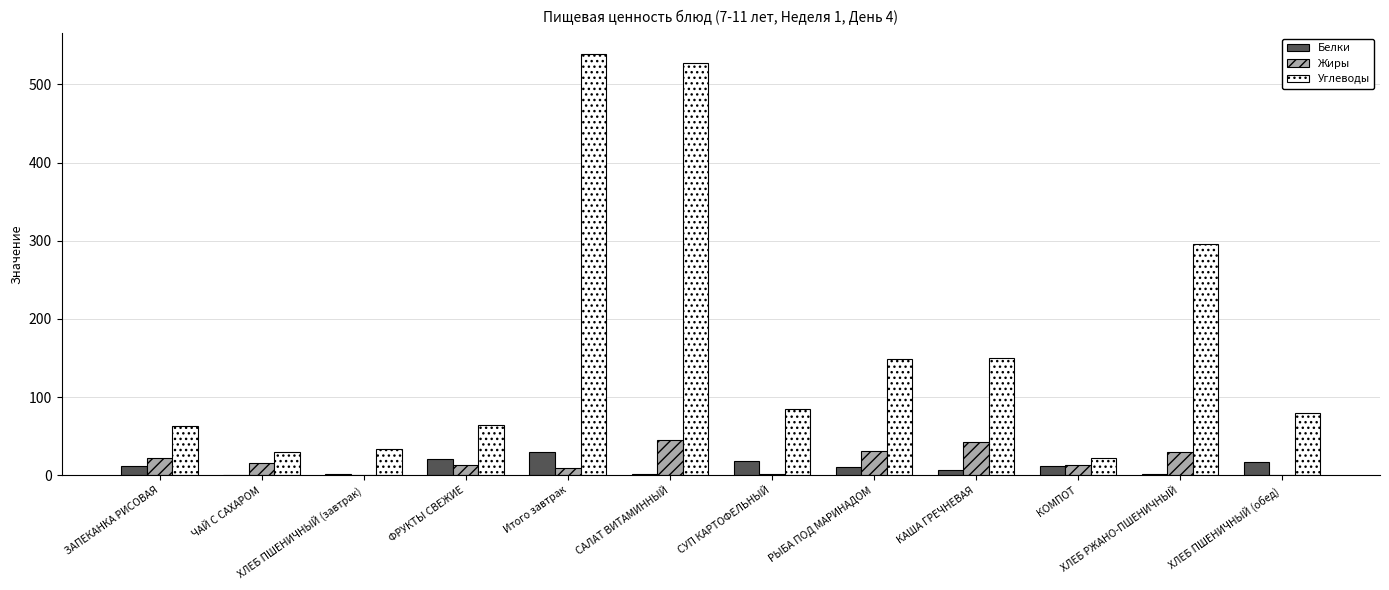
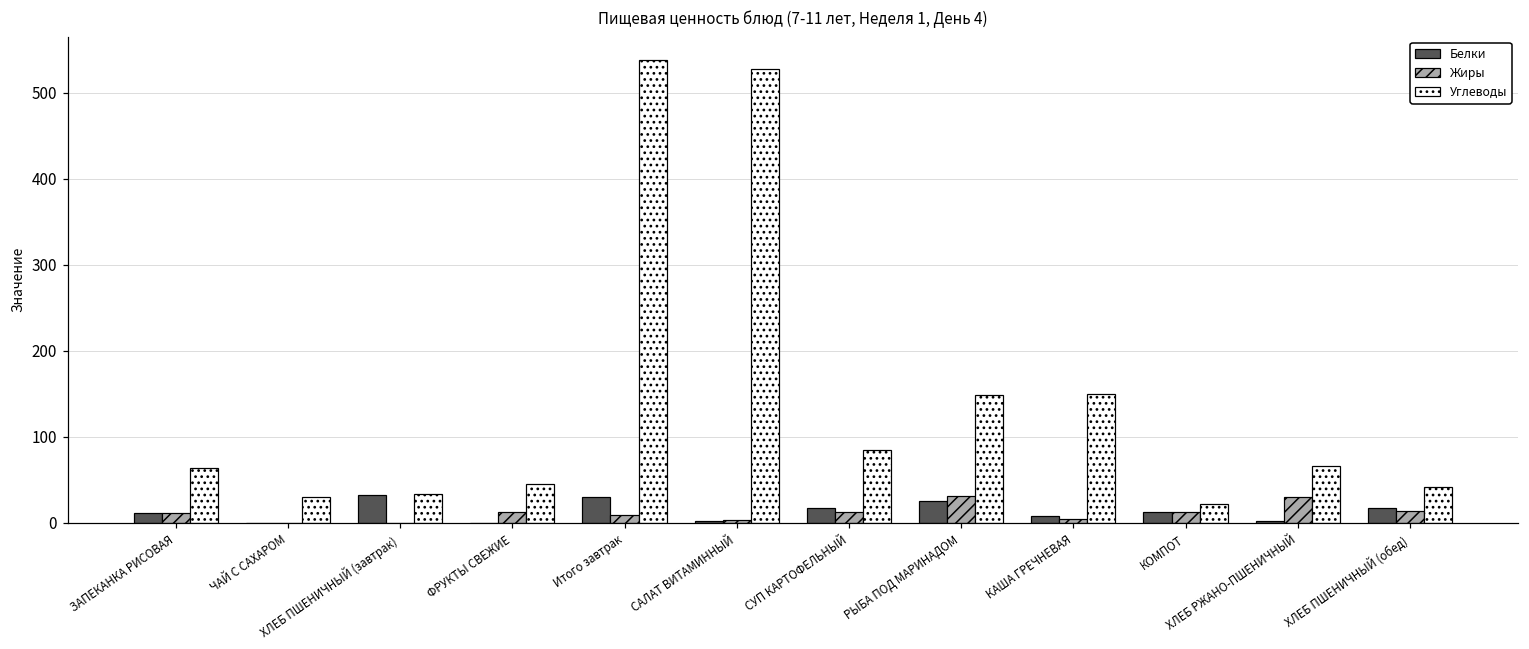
  {
    "Белки": {
      "ЗАПЕКАНКА РИСОВАЯ": 10,
      "ЧАЙ С САХАРОМ": 0,
-     "ХЛЕБ ПШЕНИЧНЫЙ (завтрак)": 0,
-     "ФРУКТЫ СВЕЖИЕ": 20,
+     "ХЛЕБ ПШЕНИЧНЫЙ (завтрак)": 30,
+     "ФРУКТЫ СВЕЖИЕ": 0,
      "Итого завтрак": 30,
      "СУП КАРТОФЕЛЬНЫЙ": 20,
-     "РЫБА ПОД МАРИНАДОМ": 10,
+     "РЫБА ПОД МАРИНАДОМ": 30,
      "КАША ГРЕЧНЕВАЯ": 10,
      "КОМПОТ": 10,
      "ХЛЕБ ПШЕНИЧНЫЙ (обед)": 20
    },
    "Жиры": {
-     "ЗАПЕКАНКА РИСОВАЯ": 20,
-     "ЧАЙ С САХАРОМ": 20,
+     "ЗАПЕКАНКА РИСОВАЯ": 10,
+     "ЧАЙ С САХАРОМ": 0,
      "ФРУКТЫ СВЕЖИЕ": 10,
      "Итого завтрак": 10,
-     "САЛАТ ВИТАМИННЫЙ": 40,
-     "СУП КАРТОФЕЛЬНЫЙ": 0,
+     "САЛАТ ВИТАМИННЫЙ": 0,
+     "СУП КАРТОФЕЛЬНЫЙ": 10,
      "РЫБА ПОД МАРИНАДОМ": 30,
-     "КАША ГРЕЧНЕВАЯ": 40,
+     "КАША ГРЕЧНЕВАЯ": 0,
      "КОМПОТ": 10,
      "ХЛЕБ РЖАНО-ПШЕНИЧНЫЙ": 30,
-     "ХЛЕБ ПШЕНИЧНЫЙ (обед)": 0
+     "ХЛЕБ ПШЕНИЧНЫЙ (обед)": 10
    },
    "Углеводы": {
      "ЗАПЕКАНКА РИСОВАЯ": 60,
      "ЧАЙ С САХАРОМ": 30,
      "ХЛЕБ ПШЕНИЧНЫЙ (завтрак)": 30,
-     "ФРУКТЫ СВЕЖИЕ": 60,
+     "ФРУКТЫ СВЕЖИЕ": 50,
      "Итого завтрак": 540,
      "САЛАТ ВИТАМИННЫЙ": 530,
      "СУП КАРТОФЕЛЬНЫЙ": 90,
      "РЫБА ПОД МАРИНАДОМ": 150,
      "КАША ГРЕЧНЕВАЯ": 150,
      "КОМПОТ": 20,
-     "ХЛЕБ РЖАНО-ПШЕНИЧНЫЙ": 300,
-     "ХЛЕБ ПШЕНИЧНЫЙ (обед)": 80
+     "ХЛЕБ РЖАНО-ПШЕНИЧНЫЙ": 70,
+     "ХЛЕБ ПШЕНИЧНЫЙ (обед)": 40
    }
  }
